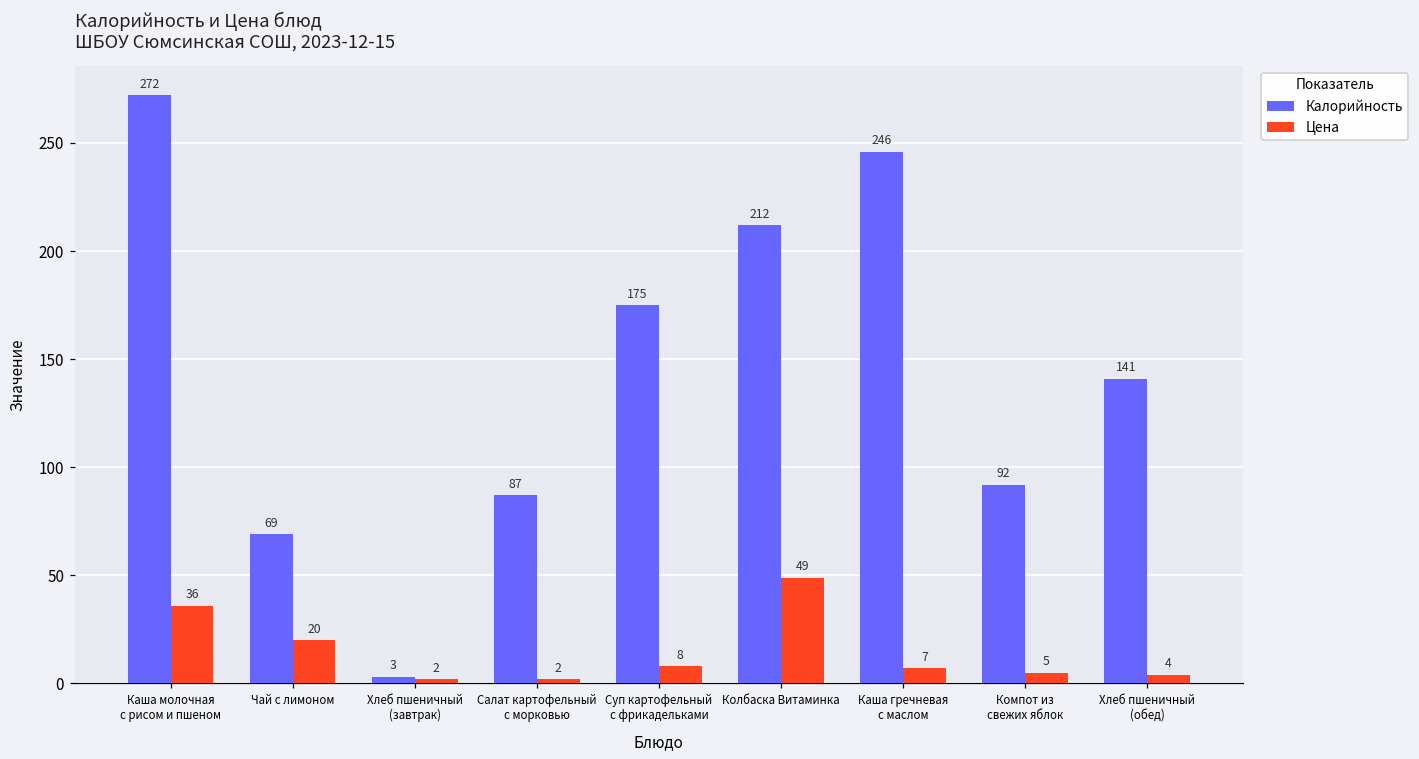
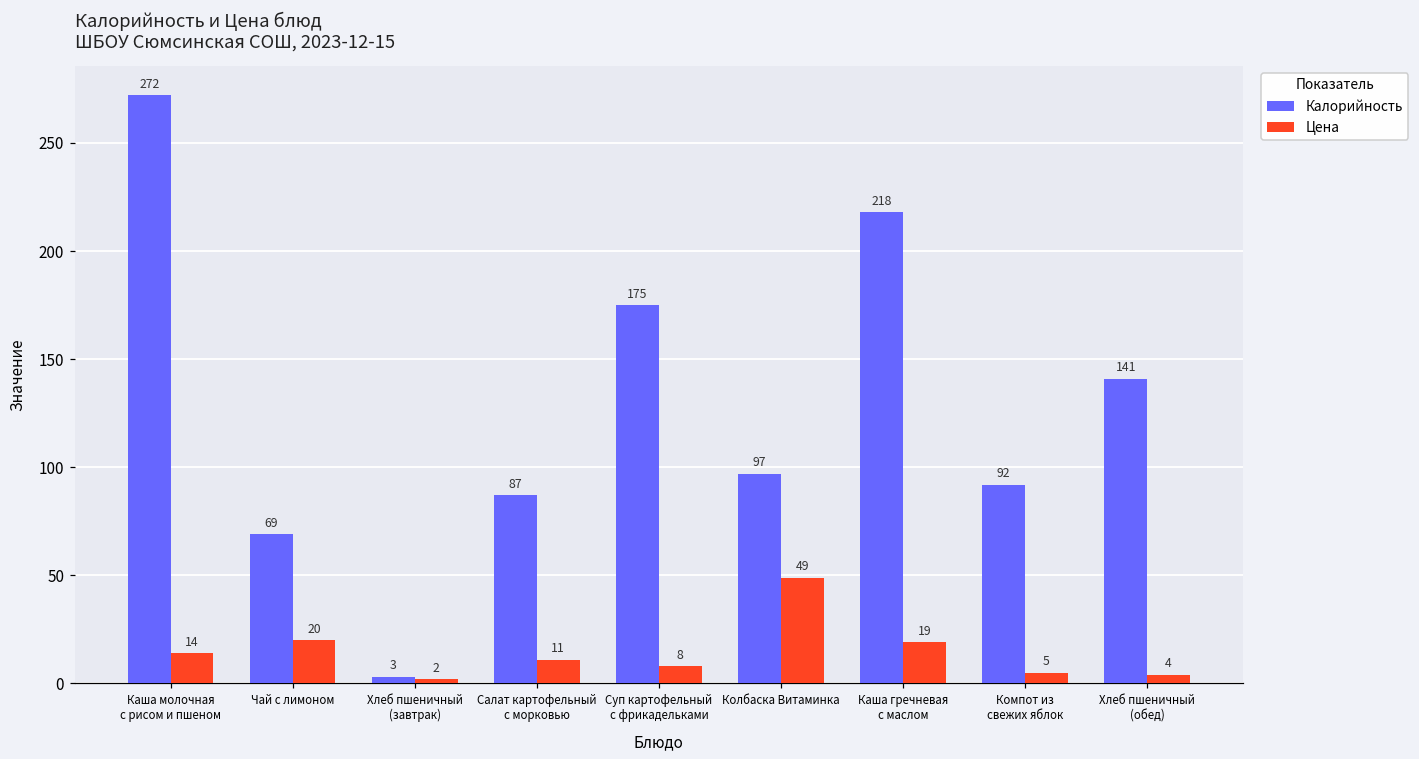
  {
    "Калорийность": {
      "Каша молочная с рисом и пшеном": 272,
      "Чай с лимоном": 69,
      "Хлеб пшеничный (завтрак)": 3,
      "Салат картофельный с морковью": 87,
      "Суп картофельный с фрикадельками": 175,
-     "Колбаска Витаминка": 212,
-     "Каша гречневая с маслом": 246,
+     "Колбаска Витаминка": 97,
+     "Каша гречневая с маслом": 218,
      "Компот из свежих яблок": 92,
      "Хлеб пшеничный (обед)": 141
    },
    "Цена": {
-     "Каша молочная с рисом и пшеном": 36,
+     "Каша молочная с рисом и пшеном": 14,
      "Чай с лимоном": 20,
      "Хлеб пшеничный (завтрак)": 2,
-     "Салат картофельный с морковью": 2,
+     "Салат картофельный с морковью": 11,
      "Суп картофельный с фрикадельками": 8,
      "Колбаска Витаминка": 49,
-     "Каша гречневая с маслом": 7,
+     "Каша гречневая с маслом": 19,
      "Компот из свежих яблок": 5,
      "Хлеб пшеничный (обед)": 4
    }
  }
